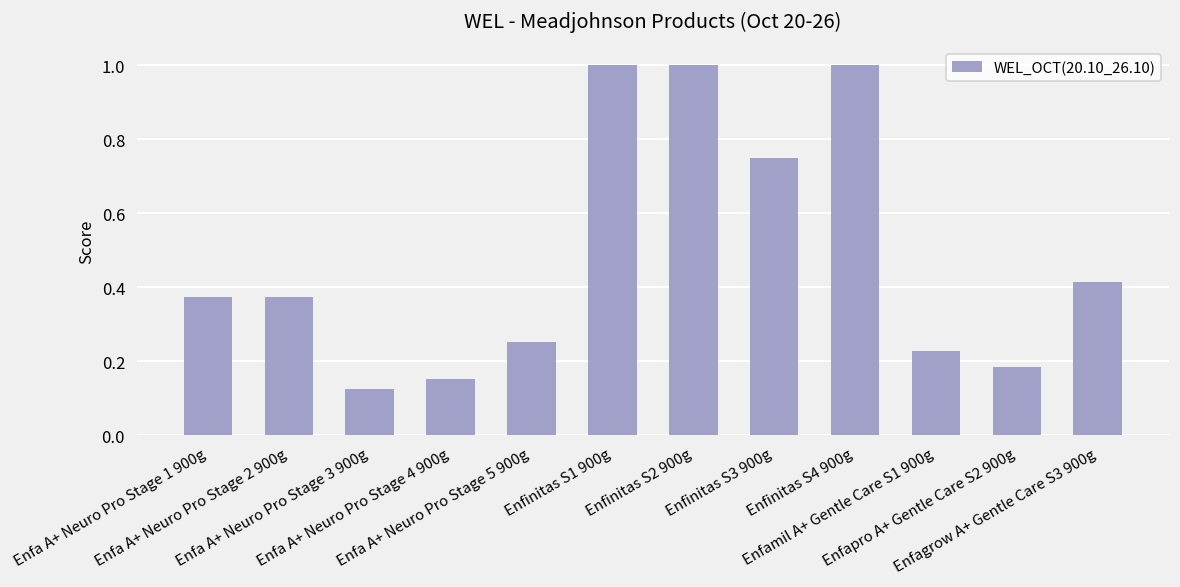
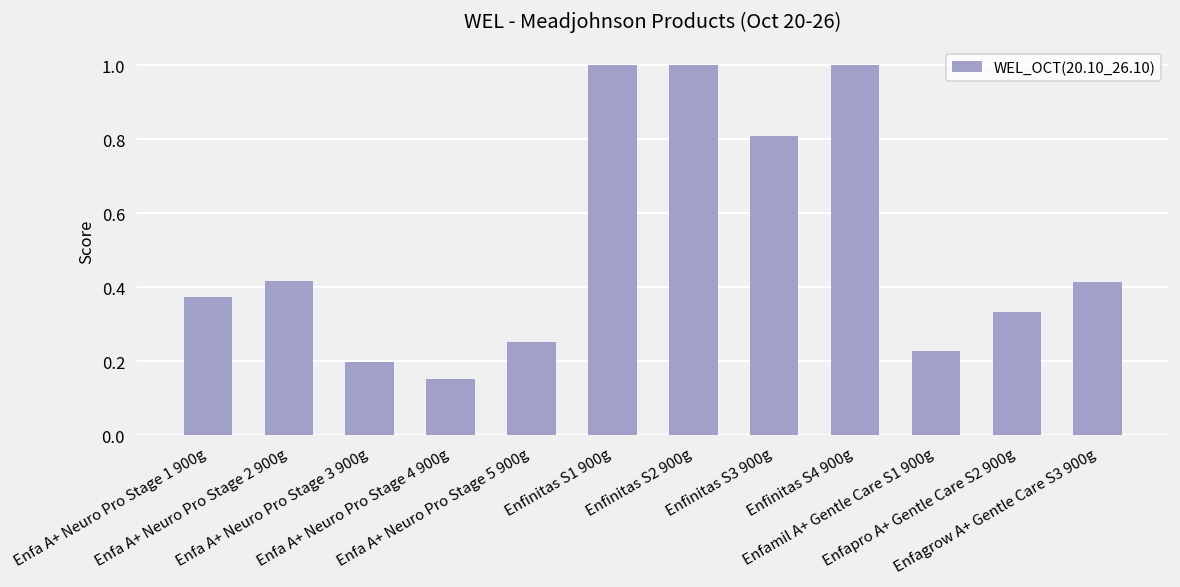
  {
    "Enfa A+ Neuro Pro Stage 1 900g": 0.38,
-   "Enfa A+ Neuro Pro Stage 2 900g": 0.38,
-   "Enfa A+ Neuro Pro Stage 3 900g": 0.13,
+   "Enfa A+ Neuro Pro Stage 2 900g": 0.42,
+   "Enfa A+ Neuro Pro Stage 3 900g": 0.20,
    "Enfa A+ Neuro Pro Stage 4 900g": 0.15,
    "Enfa A+ Neuro Pro Stage 5 900g": 0.25,
    "Enfinitas S1 900g": 1.00,
    "Enfinitas S2 900g": 1.00,
-   "Enfinitas S3 900g": 0.75,
+   "Enfinitas S3 900g": 0.81,
    "Enfinitas S4 900g": 1.00,
    "Enfamil A+ Gentle Care S1 900g": 0.23,
-   "Enfapro A+ Gentle Care S2 900g": 0.19,
+   "Enfapro A+ Gentle Care S2 900g": 0.33,
    "Enfagrow A+ Gentle Care S3 900g": 0.41
  }
